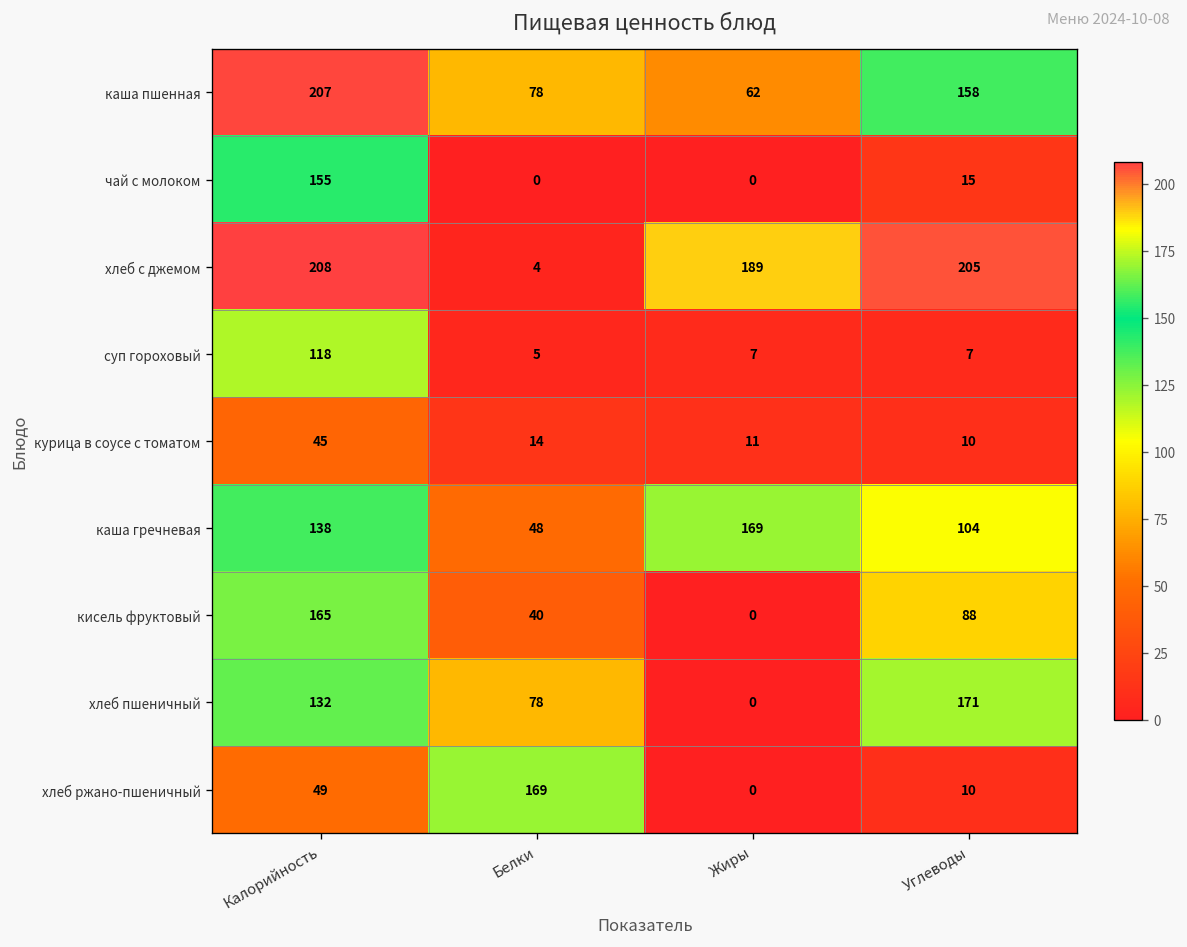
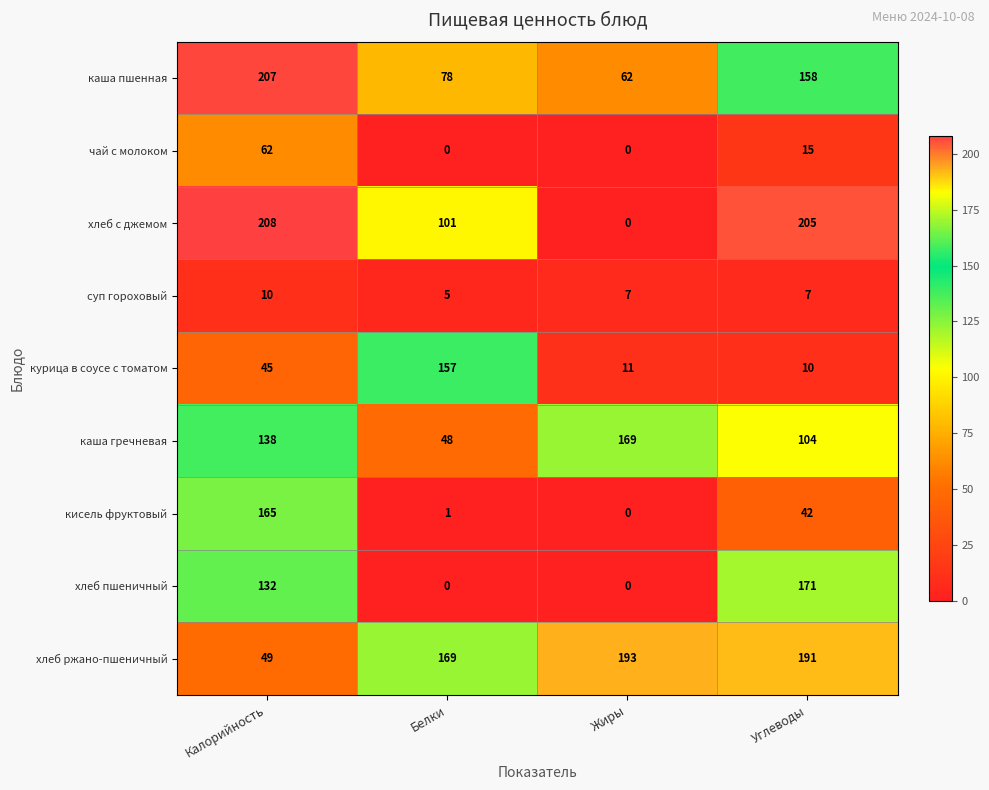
  {
    "каша пшенная": {
      "Калорийность": 207,
      "Белки": 78,
      "Жиры": 62,
      "Углеводы": 158
    },
    "чай с молоком": {
-     "Калорийность": 155,
+     "Калорийность": 62,
      "Белки": 0,
      "Жиры": 0,
      "Углеводы": 15
    },
    "хлеб с джемом": {
      "Калорийность": 208,
-     "Белки": 4,
-     "Жиры": 189,
+     "Белки": 101,
+     "Жиры": 0,
      "Углеводы": 205
    },
    "суп гороховый": {
-     "Калорийность": 118,
+     "Калорийность": 10,
      "Белки": 5,
      "Жиры": 7,
      "Углеводы": 7
    },
    "курица в соусе с томатом": {
      "Калорийность": 45,
-     "Белки": 14,
+     "Белки": 157,
      "Жиры": 11,
      "Углеводы": 10
    },
    "каша гречневая": {
      "Калорийность": 138,
      "Белки": 48,
      "Жиры": 169,
      "Углеводы": 104
    },
    "кисель фруктовый": {
      "Калорийность": 165,
-     "Белки": 40,
+     "Белки": 1,
      "Жиры": 0,
-     "Углеводы": 88
+     "Углеводы": 42
    },
    "хлеб пшеничный": {
      "Калорийность": 132,
-     "Белки": 78,
+     "Белки": 0,
      "Жиры": 0,
      "Углеводы": 171
    },
    "хлеб ржано-пшеничный": {
      "Калорийность": 49,
      "Белки": 169,
-     "Жиры": 0,
-     "Углеводы": 10
+     "Жиры": 193,
+     "Углеводы": 191
    }
  }
